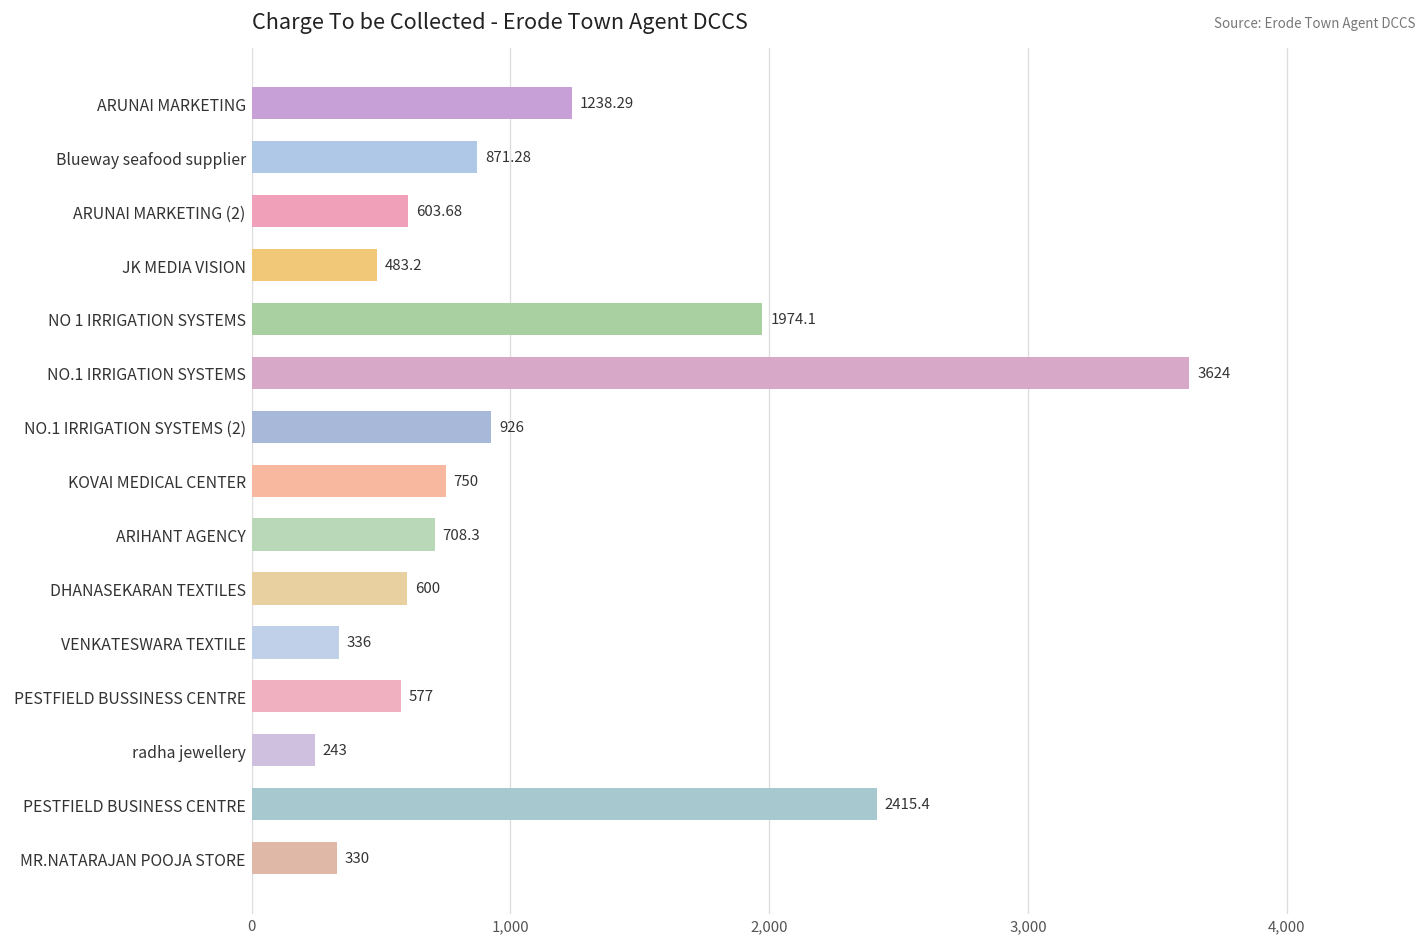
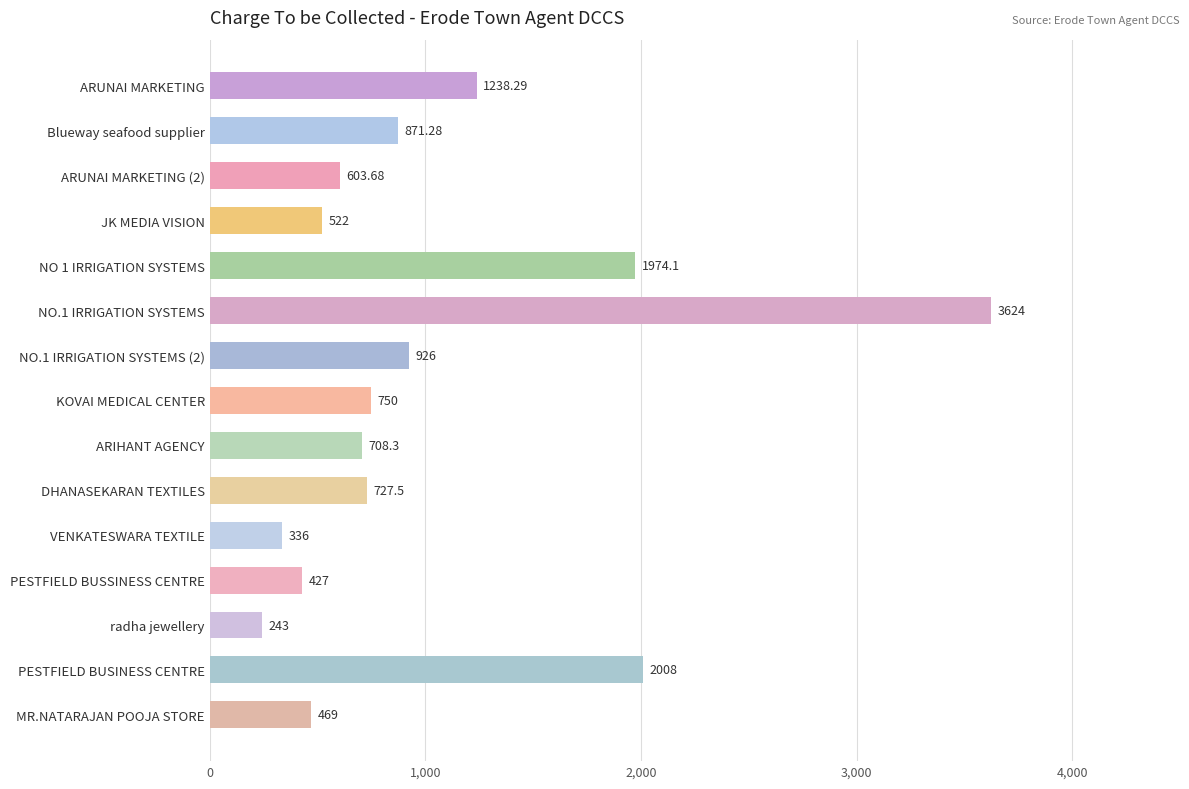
  {
    "ARUNAI MARKETING": 1238.29,
    "Blueway seafood supplier": 871.28,
    "ARUNAI MARKETING (2)": 603.68,
-   "JK MEDIA VISION": 483.2,
+   "JK MEDIA VISION": 522,
    "NO 1 IRRIGATION SYSTEMS": 1974.1,
    "NO.1 IRRIGATION SYSTEMS": 3624,
    "NO.1 IRRIGATION SYSTEMS (2)": 926,
    "KOVAI MEDICAL CENTER": 750,
    "ARIHANT AGENCY": 708.3,
-   "DHANASEKARAN TEXTILES": 600,
+   "DHANASEKARAN TEXTILES": 727.5,
    "VENKATESWARA TEXTILE": 336,
-   "PESTFIELD BUSSINESS CENTRE": 577,
+   "PESTFIELD BUSSINESS CENTRE": 427,
    "radha jewellery": 243,
-   "PESTFIELD BUSINESS CENTRE": 2415.4,
-   "MR.NATARAJAN POOJA STORE": 330
+   "PESTFIELD BUSINESS CENTRE": 2008,
+   "MR.NATARAJAN POOJA STORE": 469
  }
